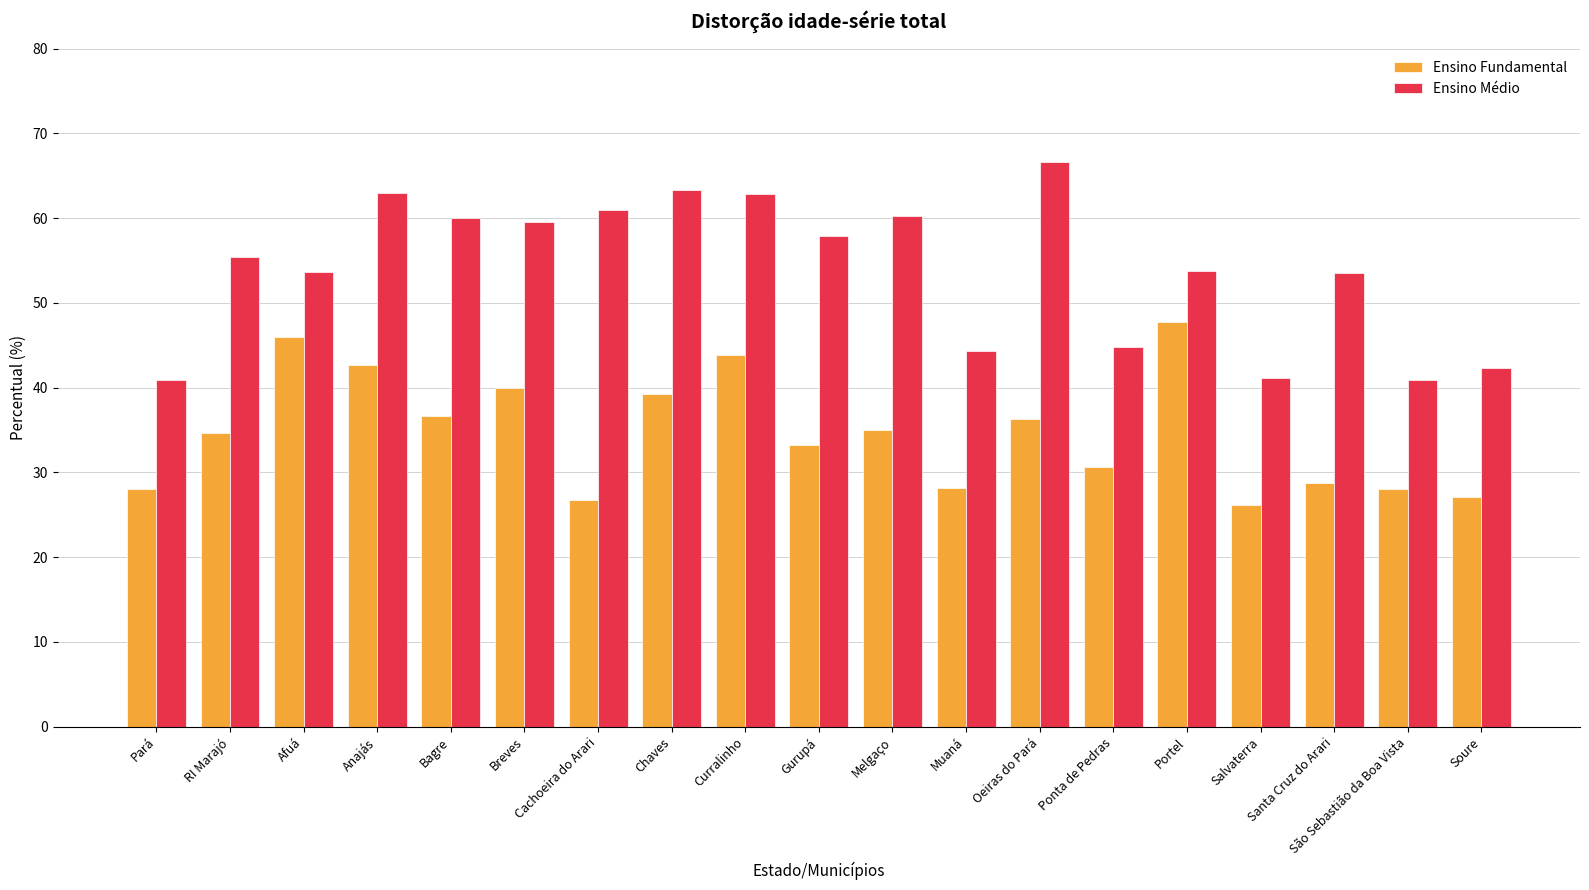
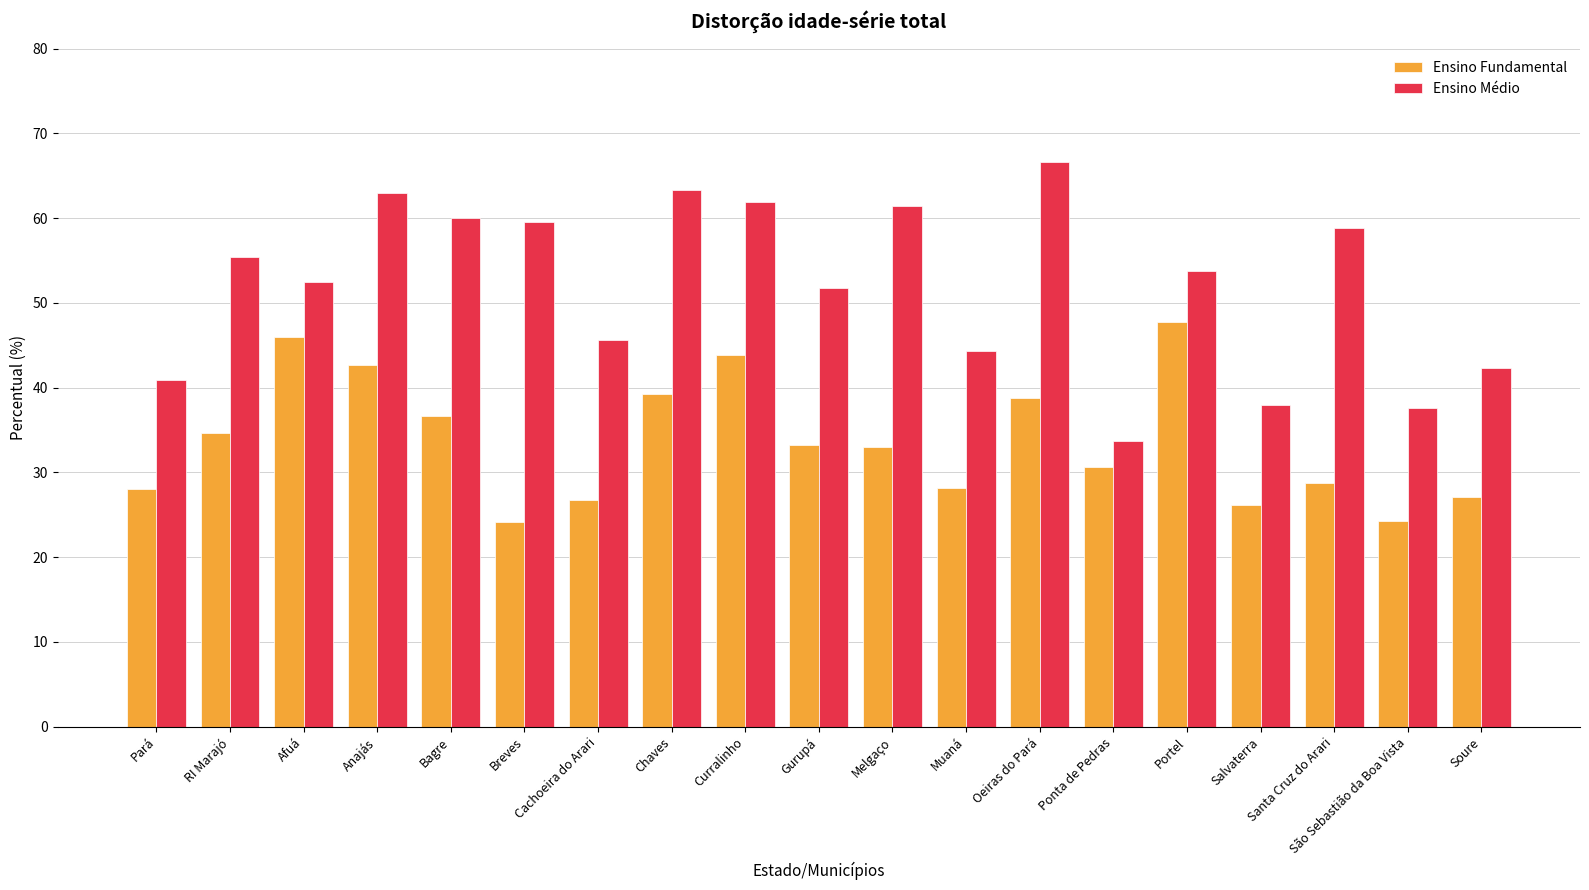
  {
    "Ensino Fundamental": {
      "Pará": 28,
      "RI Marajó": 35,
      "Afuá": 46,
      "Anajás": 43,
      "Bagre": 37,
-     "Breves": 40,
+     "Breves": 24,
      "Cachoeira do Arari": 27,
      "Chaves": 39,
      "Curralinho": 44,
      "Gurupá": 33,
-     "Melgaço": 35,
+     "Melgaço": 33,
      "Muaná": 28,
-     "Oeiras do Pará": 36,
+     "Oeiras do Pará": 39,
      "Ponta de Pedras": 31,
      "Portel": 48,
      "Salvaterra": 26,
      "Santa Cruz do Arari": 29,
-     "São Sebastião da Boa Vista": 28,
+     "São Sebastião da Boa Vista": 24,
      "Soure": 27
    },
    "Ensino Médio": {
      "Pará": 41,
      "RI Marajó": 55,
-     "Afuá": 54,
+     "Afuá": 53,
      "Anajás": 63,
      "Bagre": 60,
      "Breves": 60,
-     "Cachoeira do Arari": 61,
+     "Cachoeira do Arari": 46,
      "Chaves": 63,
-     "Curralinho": 63,
-     "Gurupá": 58,
-     "Melgaço": 60,
+     "Curralinho": 62,
+     "Gurupá": 52,
+     "Melgaço": 61,
      "Muaná": 44,
      "Oeiras do Pará": 67,
-     "Ponta de Pedras": 45,
+     "Ponta de Pedras": 34,
      "Portel": 54,
-     "Salvaterra": 41,
-     "Santa Cruz do Arari": 54,
-     "São Sebastião da Boa Vista": 41,
+     "Salvaterra": 38,
+     "Santa Cruz do Arari": 59,
+     "São Sebastião da Boa Vista": 38,
      "Soure": 42
    }
  }
